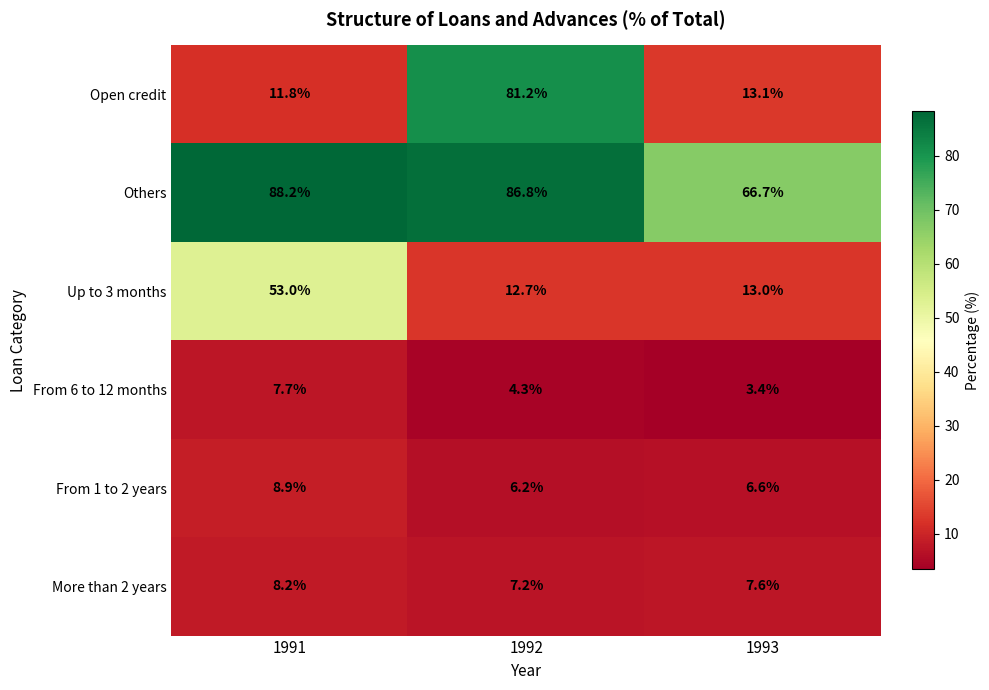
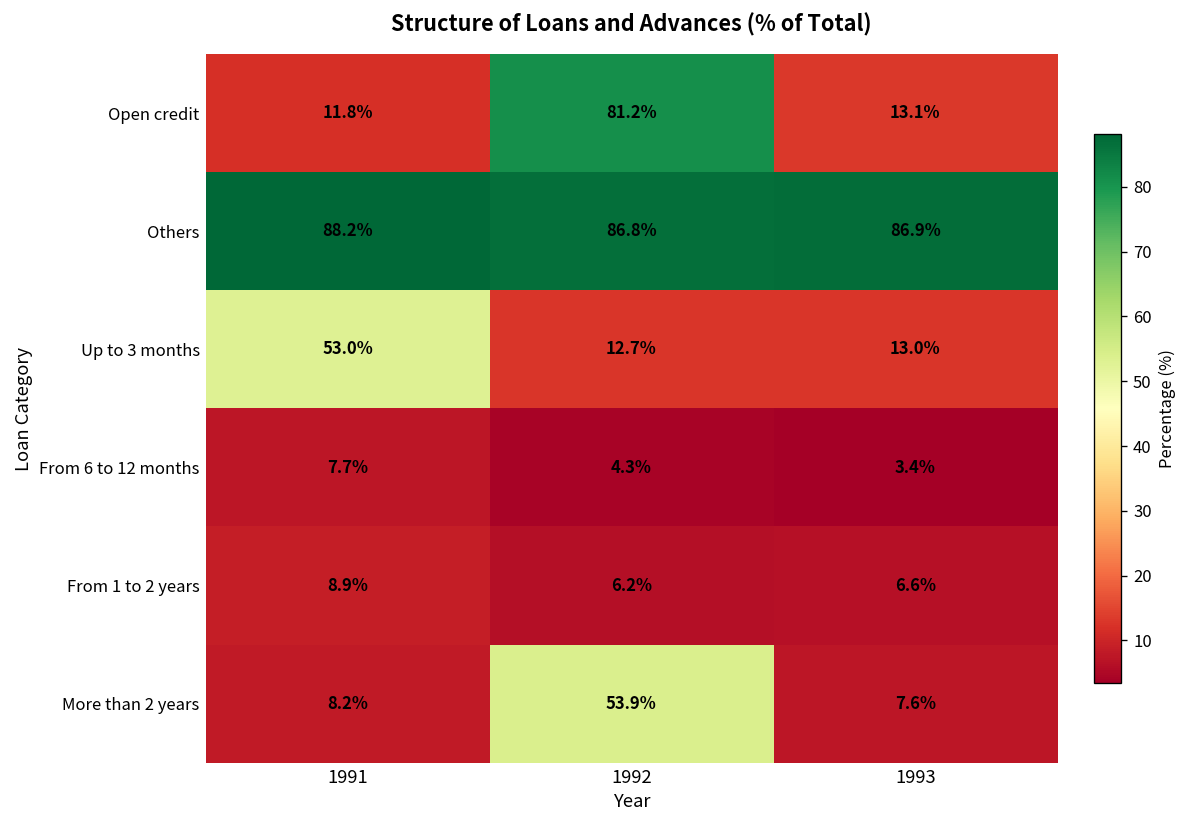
  {
    "Open credit": {
      "1991": "11.8%",
      "1992": "81.2%",
      "1993": "13.1%"
    },
    "Others": {
      "1991": "88.2%",
      "1992": "86.8%",
-     "1993": "66.7%"
+     "1993": "86.9%"
    },
    "Up to 3 months": {
      "1991": "53.0%",
      "1992": "12.7%",
      "1993": "13.0%"
    },
    "From 6 to 12 months": {
      "1991": "7.7%",
      "1992": "4.3%",
      "1993": "3.4%"
    },
    "From 1 to 2 years": {
      "1991": "8.9%",
      "1992": "6.2%",
      "1993": "6.6%"
    },
    "More than 2 years": {
      "1991": "8.2%",
-     "1992": "7.2%",
+     "1992": "53.9%",
      "1993": "7.6%"
    }
  }
